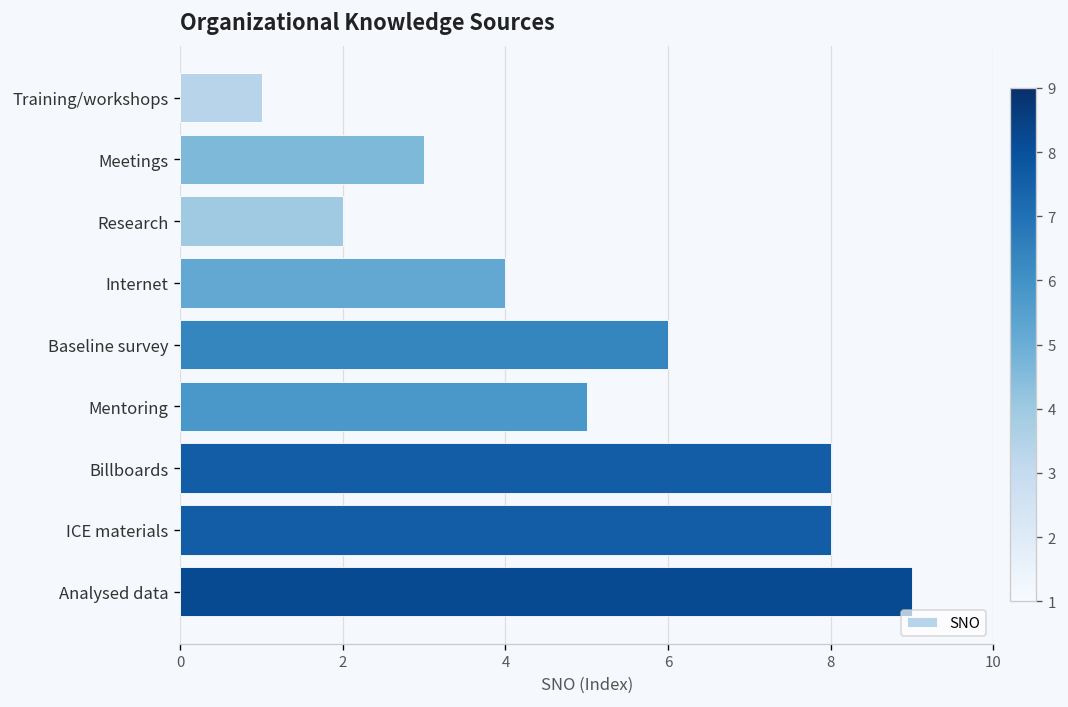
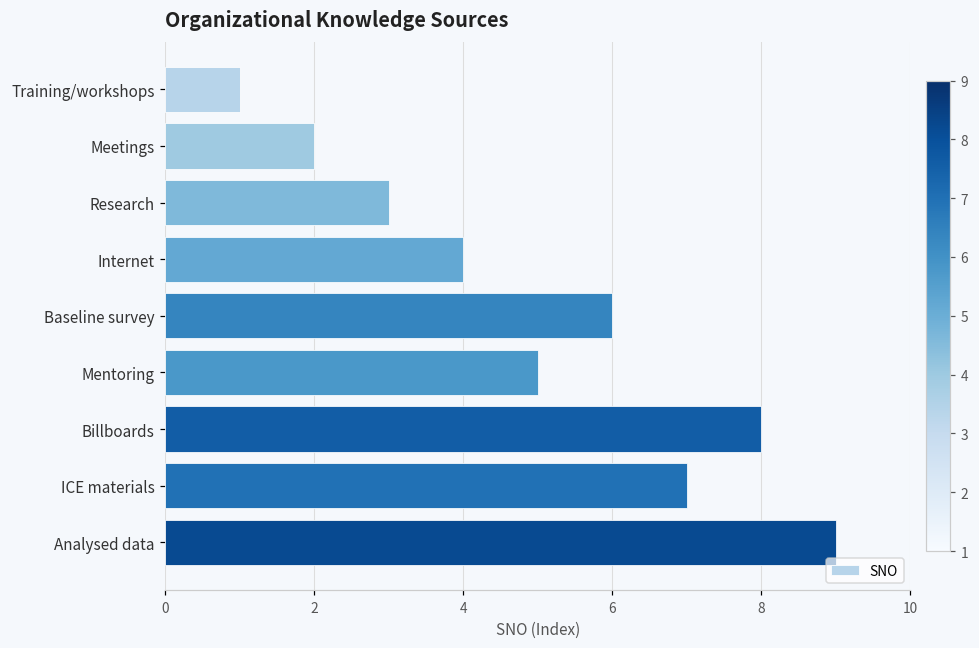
  {
    "Training/workshops": 1,
-   "Meetings": 3,
-   "Research": 2,
+   "Meetings": 2,
+   "Research": 3,
    "Internet": 4,
    "Baseline survey": 6,
    "Mentoring": 5,
    "Billboards": 8,
-   "ICE materials": 8,
+   "ICE materials": 7,
    "Analysed data": 9
  }
